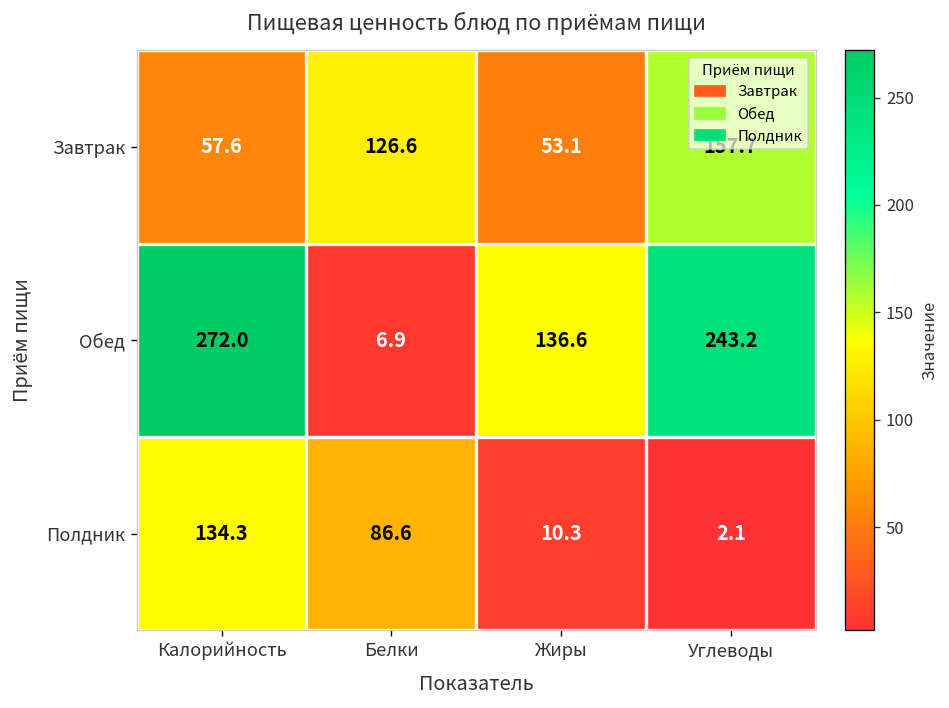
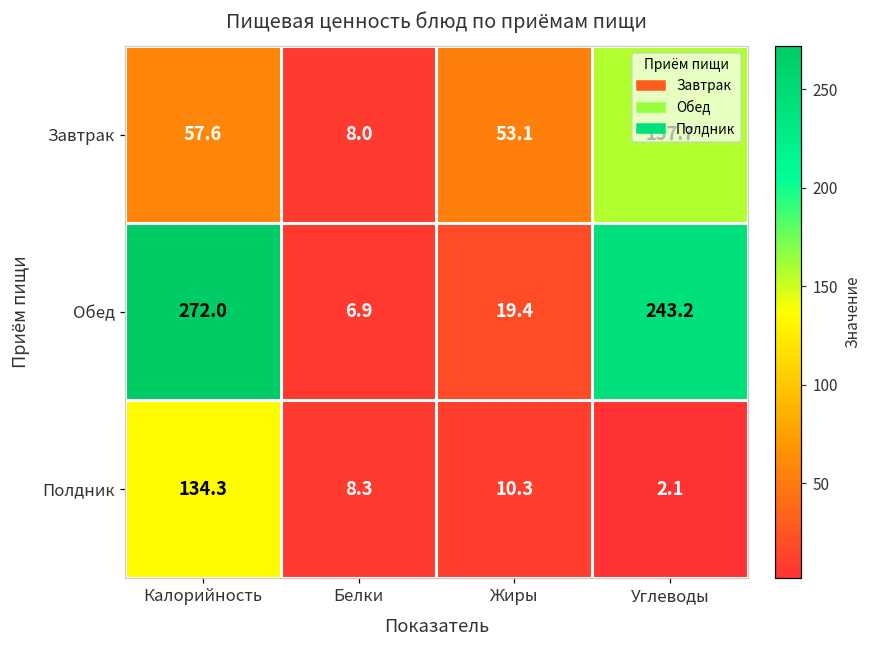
  {
    "Завтрак": {
      "Калорийность": 57.6,
-     "Белки": 126.6,
+     "Белки": 8.0,
      "Жиры": 53.1
    },
    "Обед": {
      "Калорийность": 272.0,
      "Белки": 6.9,
-     "Жиры": 136.6,
+     "Жиры": 19.4,
      "Углеводы": 243.2
    },
    "Полдник": {
      "Калорийность": 134.3,
-     "Белки": 86.6,
+     "Белки": 8.3,
      "Жиры": 10.3,
      "Углеводы": 2.1
    }
  }
